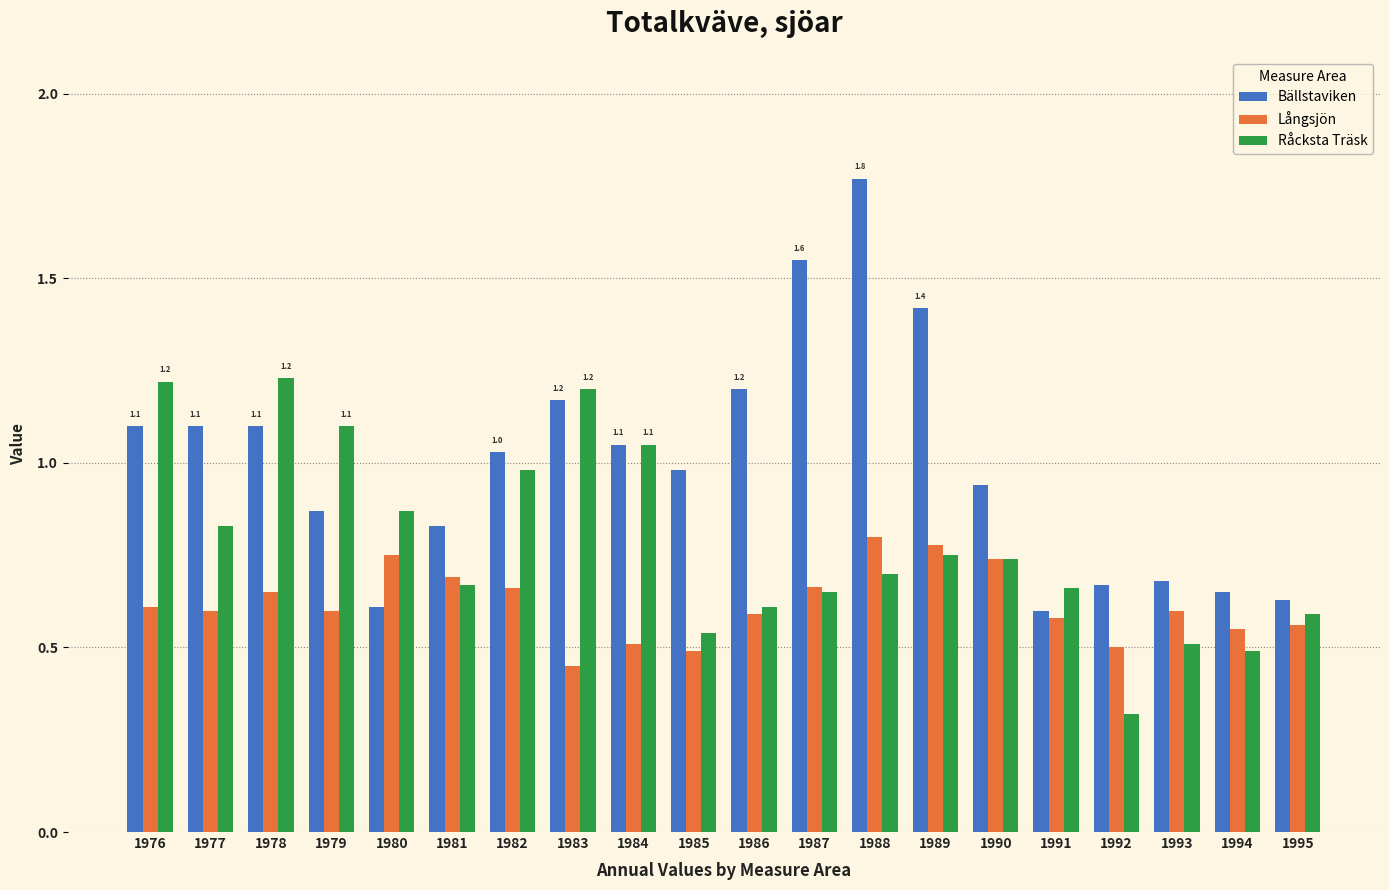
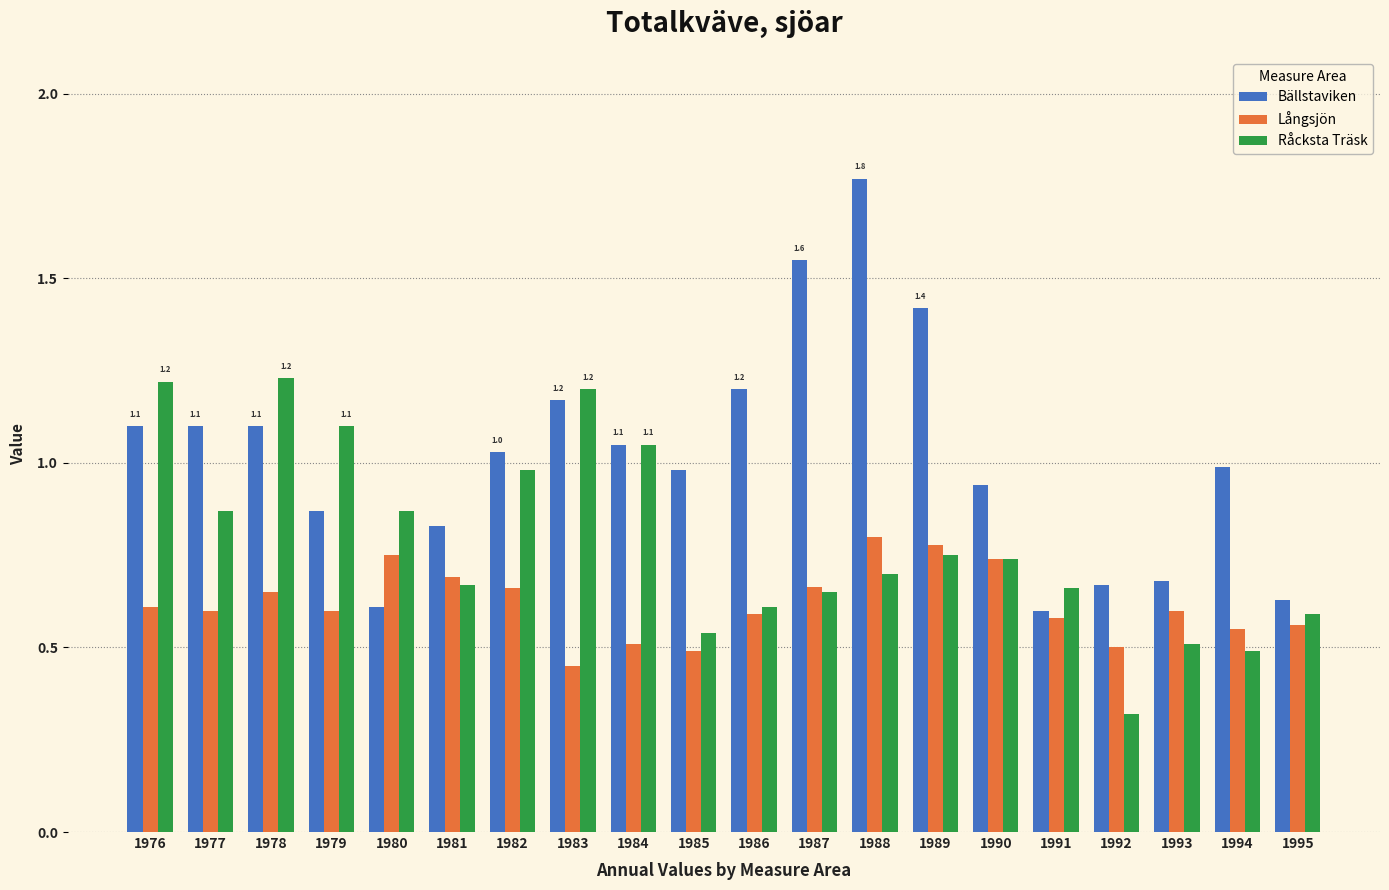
  {
    "Bällstaviken": {
      "1979": 0.87,
      "1980": 0.61,
      "1981": 0.83,
      "1985": 0.98,
      "1990": 0.94,
      "1991": 0.60,
      "1992": 0.67,
      "1993": 0.68,
-     "1994": 0.65,
+     "1994": 0.99,
      "1995": 0.63
    },
    "Långsjön": {
      "1976": 0.61,
      "1977": 0.60,
      "1978": 0.65,
      "1979": 0.60,
      "1980": 0.75,
      "1981": 0.69,
      "1982": 0.66,
      "1983": 0.45,
      "1984": 0.51,
      "1985": 0.49,
      "1986": 0.59,
      "1987": 0.66,
      "1988": 0.80,
      "1989": 0.78,
      "1990": 0.74,
      "1991": 0.58,
      "1992": 0.50,
      "1993": 0.60,
      "1994": 0.55,
      "1995": 0.56
    },
    "Råcksta Träsk": {
-     "1977": 0.83,
+     "1977": 0.87,
      "1980": 0.87,
      "1981": 0.67,
      "1982": 0.98,
      "1985": 0.54,
      "1986": 0.61,
      "1987": 0.65,
      "1988": 0.70,
      "1989": 0.75,
      "1990": 0.74,
      "1991": 0.66,
      "1992": 0.32,
      "1993": 0.51,
      "1994": 0.49,
      "1995": 0.59
    }
  }
